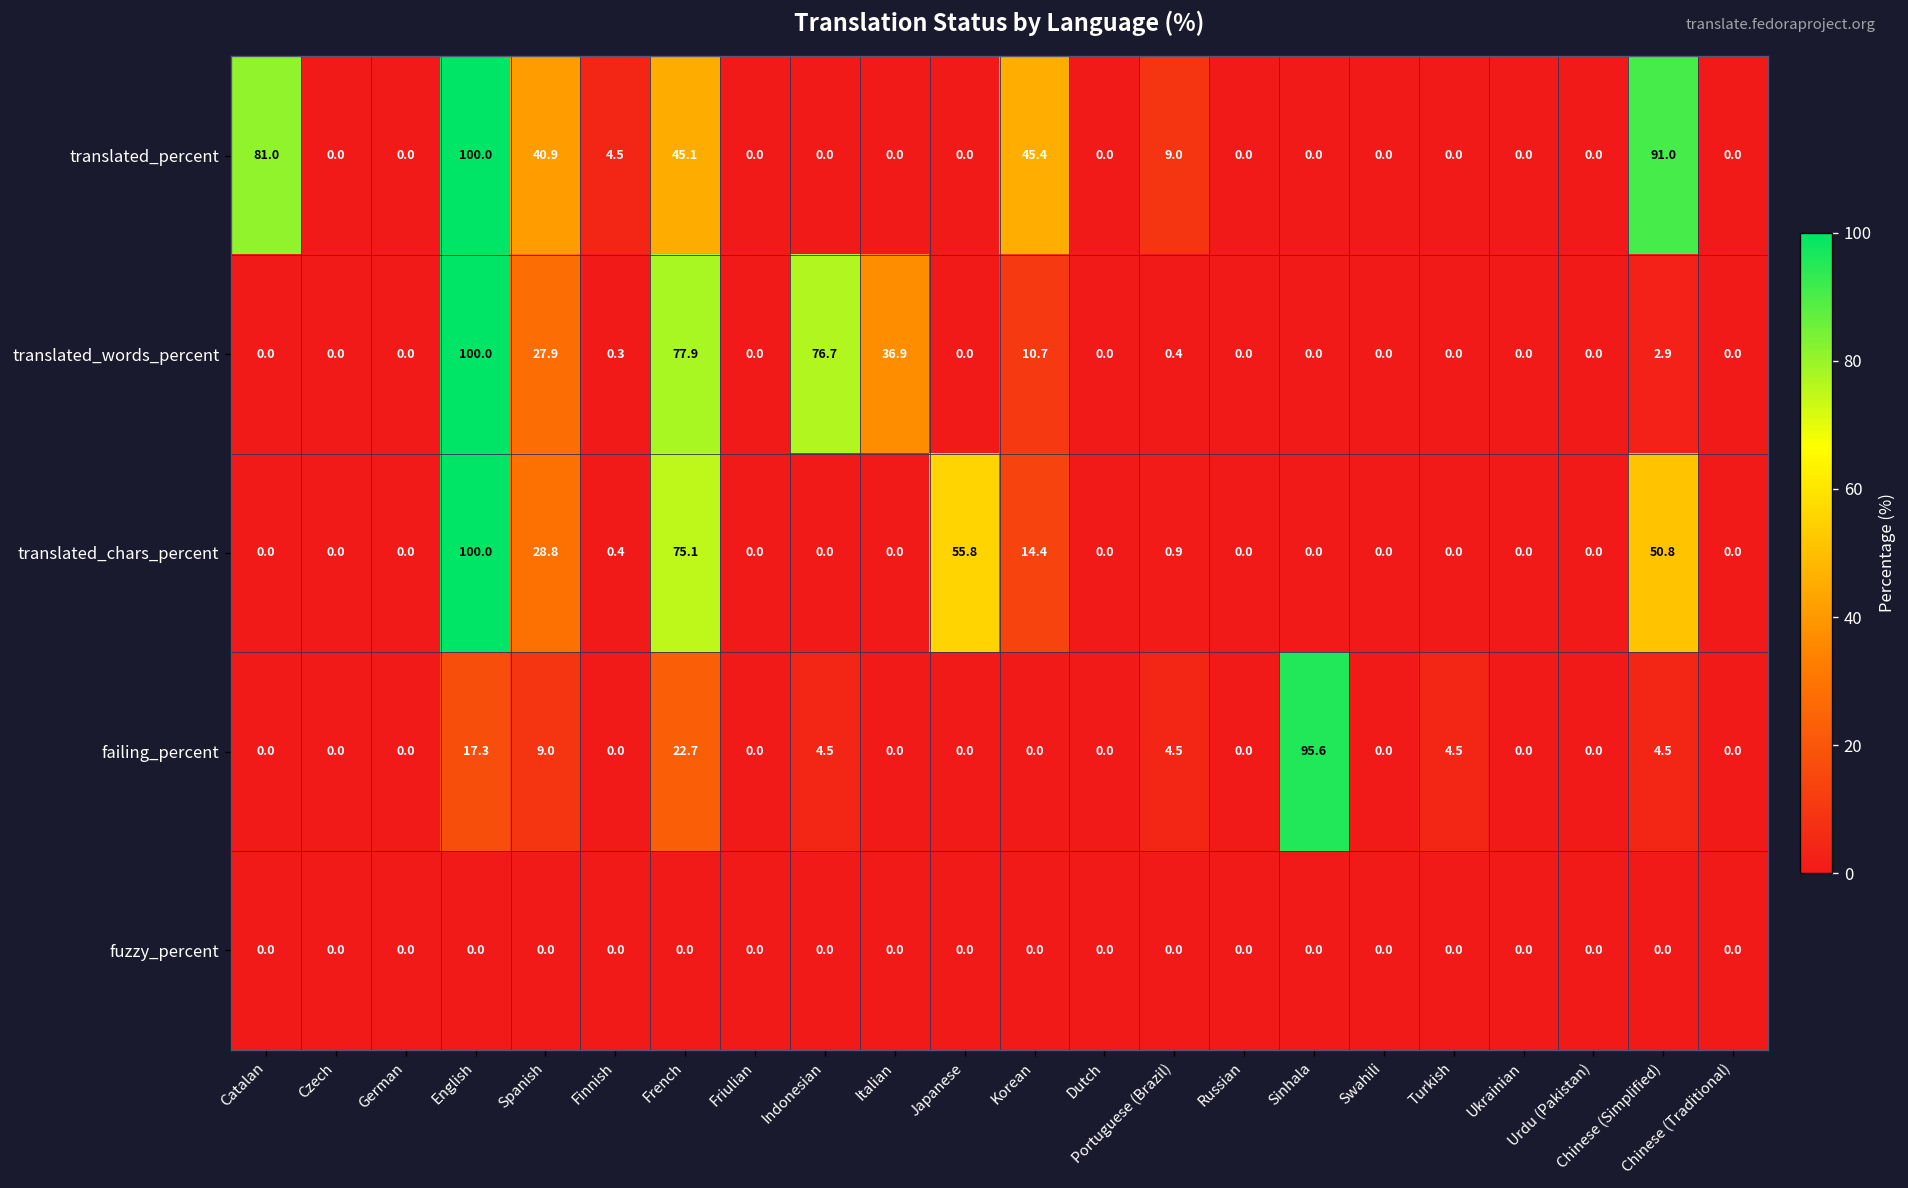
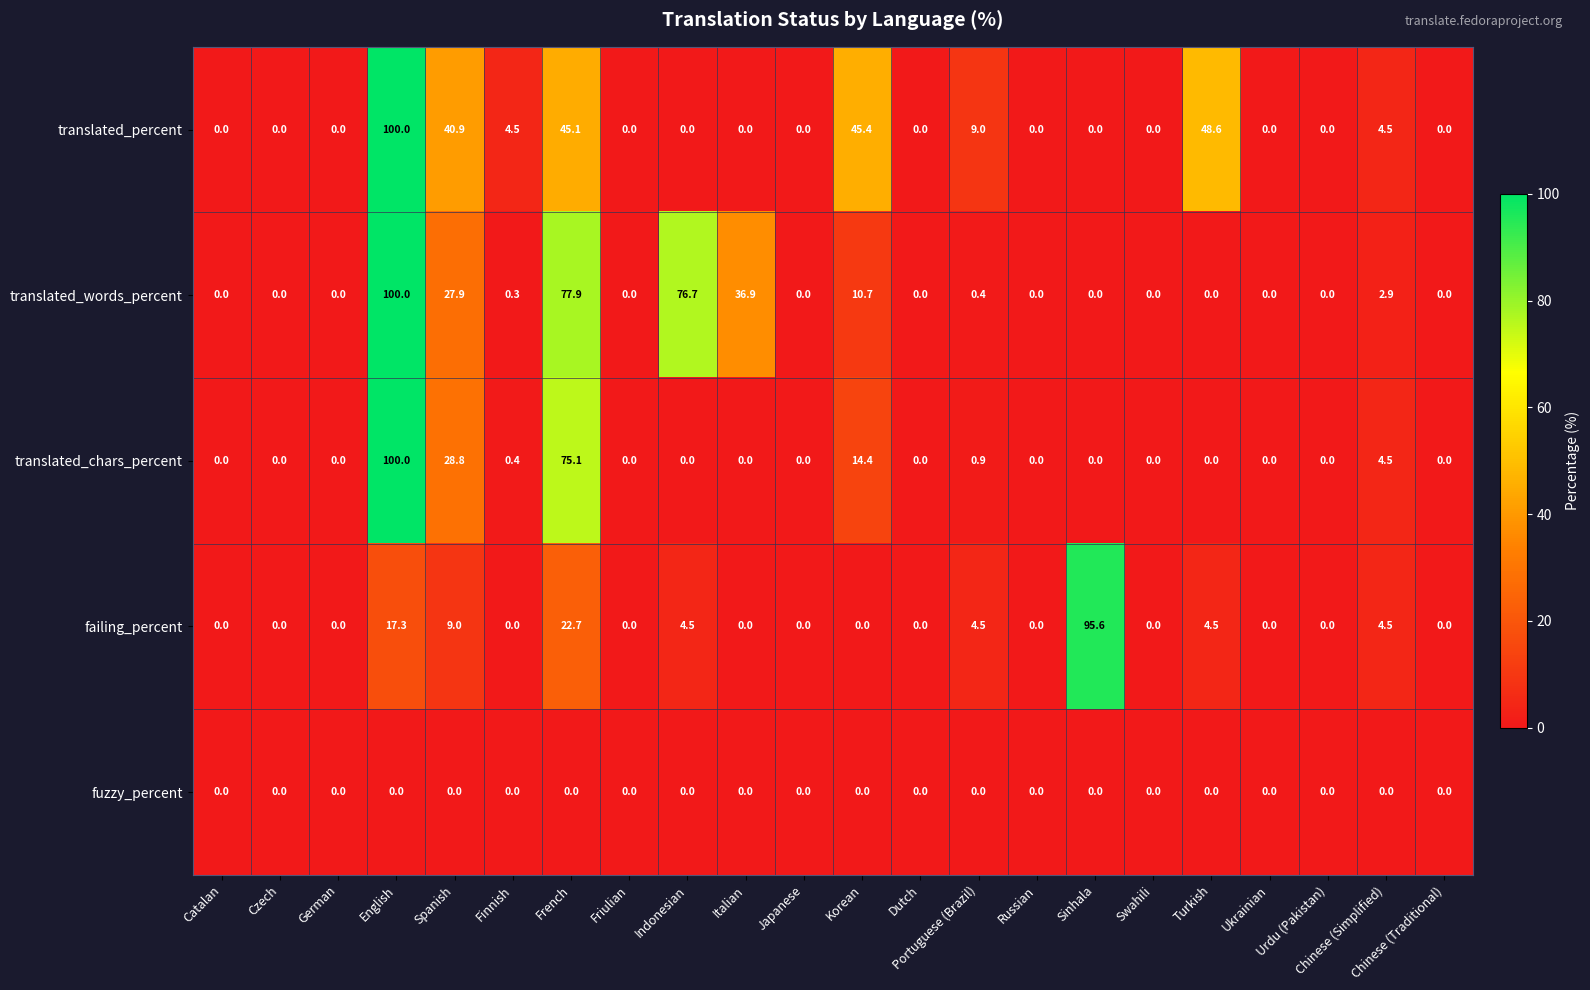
  {
    "translated_percent": {
-     "Catalan": 81.0,
+     "Catalan": 0.0,
      "Czech": 0.0,
      "German": 0.0,
      "English": 100.0,
      "Spanish": 40.9,
      "Finnish": 4.5,
      "French": 45.1,
      "Friulian": 0.0,
      "Indonesian": 0.0,
      "Italian": 0.0,
      "Japanese": 0.0,
      "Korean": 45.4,
      "Dutch": 0.0,
      "Portuguese (Brazil)": 9.0,
      "Russian": 0.0,
      "Sinhala": 0.0,
      "Swahili": 0.0,
-     "Turkish": 0.0,
+     "Turkish": 48.6,
      "Ukrainian": 0.0,
      "Urdu (Pakistan)": 0.0,
-     "Chinese (Simplified)": 91.0,
+     "Chinese (Simplified)": 4.5,
      "Chinese (Traditional)": 0.0
    },
    "translated_words_percent": {
      "Catalan": 0.0,
      "Czech": 0.0,
      "German": 0.0,
      "English": 100.0,
      "Spanish": 27.9,
      "Finnish": 0.3,
      "French": 77.9,
      "Friulian": 0.0,
      "Indonesian": 76.7,
      "Italian": 36.9,
      "Japanese": 0.0,
      "Korean": 10.7,
      "Dutch": 0.0,
      "Portuguese (Brazil)": 0.4,
      "Russian": 0.0,
      "Sinhala": 0.0,
      "Swahili": 0.0,
      "Turkish": 0.0,
      "Ukrainian": 0.0,
      "Urdu (Pakistan)": 0.0,
      "Chinese (Simplified)": 2.9,
      "Chinese (Traditional)": 0.0
    },
    "translated_chars_percent": {
      "Catalan": 0.0,
      "Czech": 0.0,
      "German": 0.0,
      "English": 100.0,
      "Spanish": 28.8,
      "Finnish": 0.4,
      "French": 75.1,
      "Friulian": 0.0,
      "Indonesian": 0.0,
      "Italian": 0.0,
-     "Japanese": 55.8,
+     "Japanese": 0.0,
      "Korean": 14.4,
      "Dutch": 0.0,
      "Portuguese (Brazil)": 0.9,
      "Russian": 0.0,
      "Sinhala": 0.0,
      "Swahili": 0.0,
      "Turkish": 0.0,
      "Ukrainian": 0.0,
      "Urdu (Pakistan)": 0.0,
-     "Chinese (Simplified)": 50.8,
+     "Chinese (Simplified)": 4.5,
      "Chinese (Traditional)": 0.0
    },
    "failing_percent": {
      "Catalan": 0.0,
      "Czech": 0.0,
      "German": 0.0,
      "English": 17.3,
      "Spanish": 9.0,
      "Finnish": 0.0,
      "French": 22.7,
      "Friulian": 0.0,
      "Indonesian": 4.5,
      "Italian": 0.0,
      "Japanese": 0.0,
      "Korean": 0.0,
      "Dutch": 0.0,
      "Portuguese (Brazil)": 4.5,
      "Russian": 0.0,
      "Sinhala": 95.6,
      "Swahili": 0.0,
      "Turkish": 4.5,
      "Ukrainian": 0.0,
      "Urdu (Pakistan)": 0.0,
      "Chinese (Simplified)": 4.5,
      "Chinese (Traditional)": 0.0
    },
    "fuzzy_percent": {
      "Catalan": 0.0,
      "Czech": 0.0,
      "German": 0.0,
      "English": 0.0,
      "Spanish": 0.0,
      "Finnish": 0.0,
      "French": 0.0,
      "Friulian": 0.0,
      "Indonesian": 0.0,
      "Italian": 0.0,
      "Japanese": 0.0,
      "Korean": 0.0,
      "Dutch": 0.0,
      "Portuguese (Brazil)": 0.0,
      "Russian": 0.0,
      "Sinhala": 0.0,
      "Swahili": 0.0,
      "Turkish": 0.0,
      "Ukrainian": 0.0,
      "Urdu (Pakistan)": 0.0,
      "Chinese (Simplified)": 0.0,
      "Chinese (Traditional)": 0.0
    }
  }
